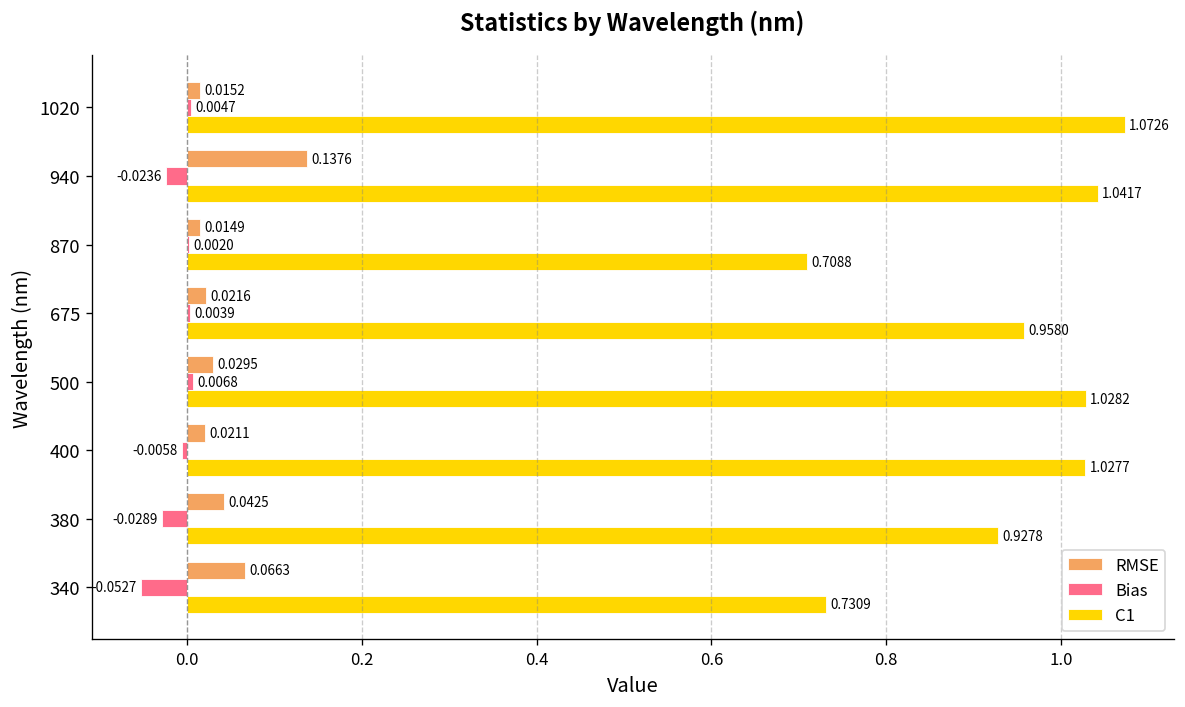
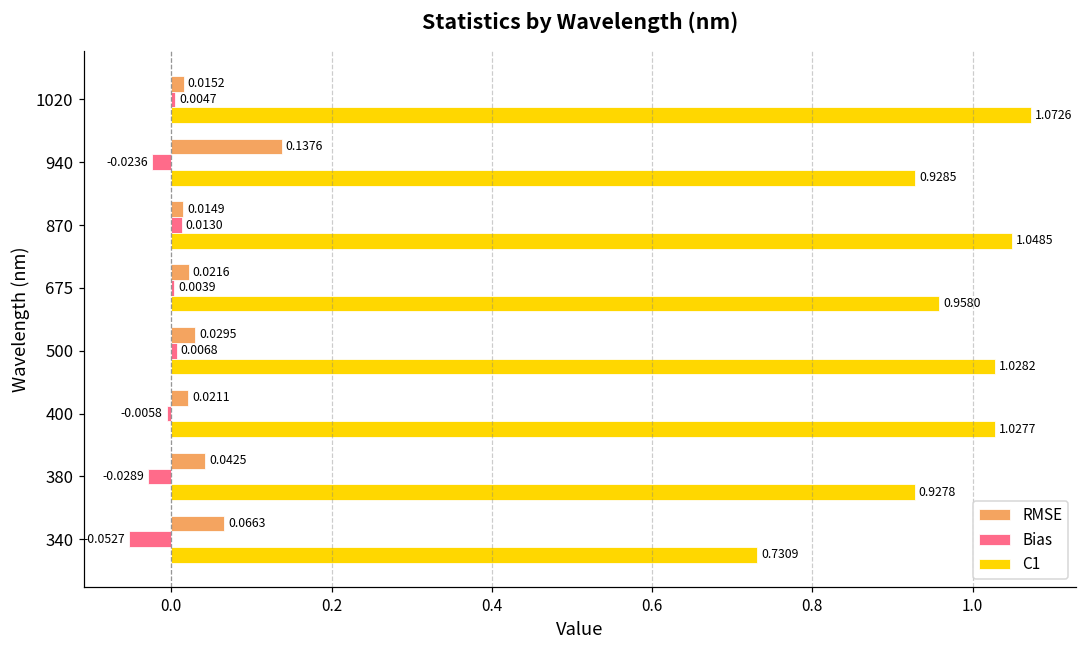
  {
    "RMSE": {
      "1020": 0.0152,
      "940": 0.1376,
      "870": 0.0149,
      "675": 0.0216,
      "500": 0.0295,
      "400": 0.0211,
      "380": 0.0425,
      "340": 0.0663
    },
    "Bias": {
      "1020": 0.0047,
      "940": -0.0236,
-     "870": 0.0020,
+     "870": 0.0130,
      "675": 0.0039,
      "500": 0.0068,
      "400": -0.0058,
      "380": -0.0289,
      "340": -0.0527
    },
    "C1": {
      "1020": 1.0726,
-     "940": 1.0417,
-     "870": 0.7088,
+     "940": 0.9285,
+     "870": 1.0485,
      "675": 0.9580,
      "500": 1.0282,
      "400": 1.0277,
      "380": 0.9278,
      "340": 0.7309
    }
  }
